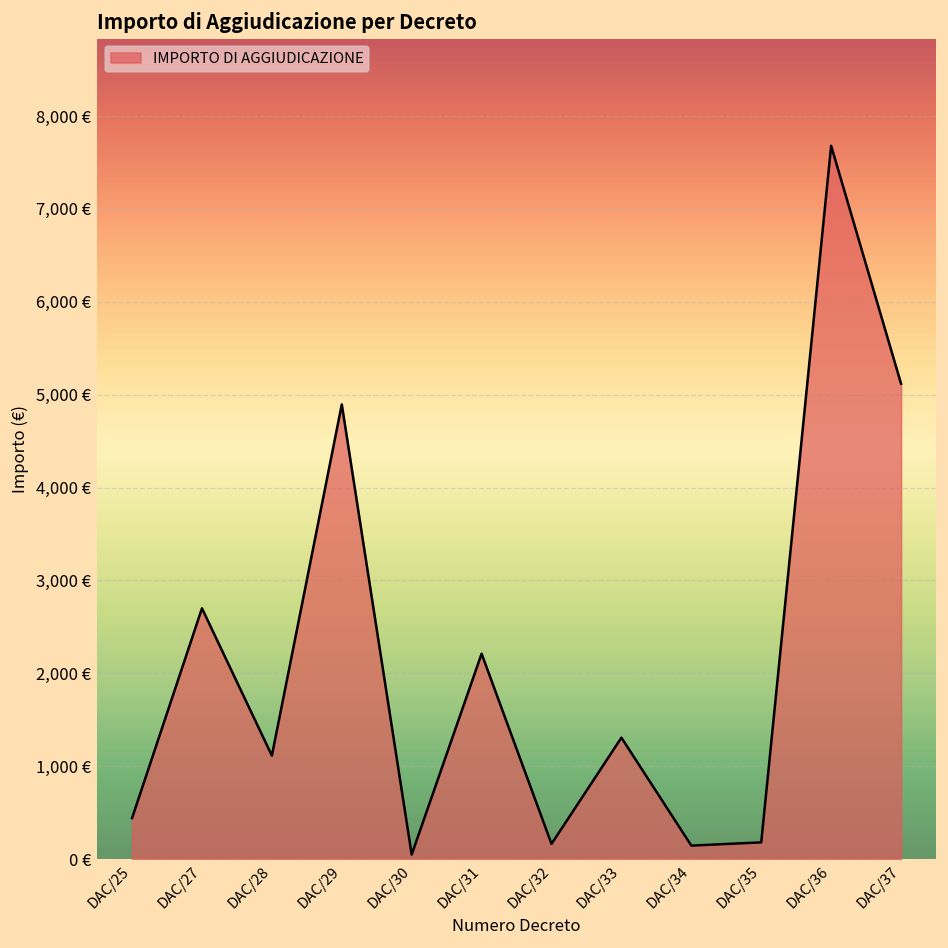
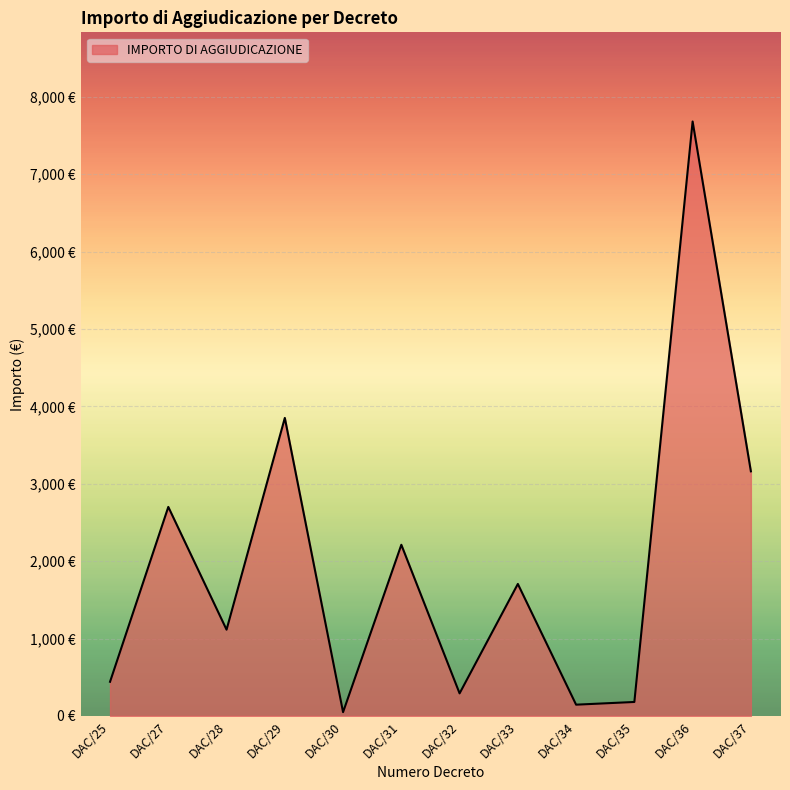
  {
    "DAC/25": "400 €",
    "DAC/27": "2,700 €",
    "DAC/28": "1,100 €",
-   "DAC/29": "4,900 €",
+   "DAC/29": "3,900 €",
    "DAC/30": "0 €",
    "DAC/31": "2,200 €",
-   "DAC/32": "200 €",
-   "DAC/33": "1,300 €",
+   "DAC/32": "300 €",
+   "DAC/33": "1,700 €",
    "DAC/34": "100 €",
    "DAC/35": "200 €",
    "DAC/36": "7,700 €",
-   "DAC/37": "5,100 €"
+   "DAC/37": "3,200 €"
  }
